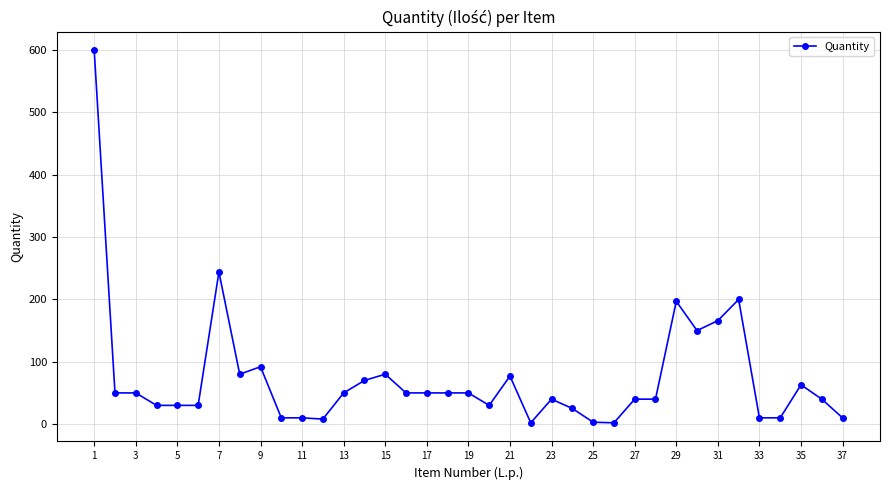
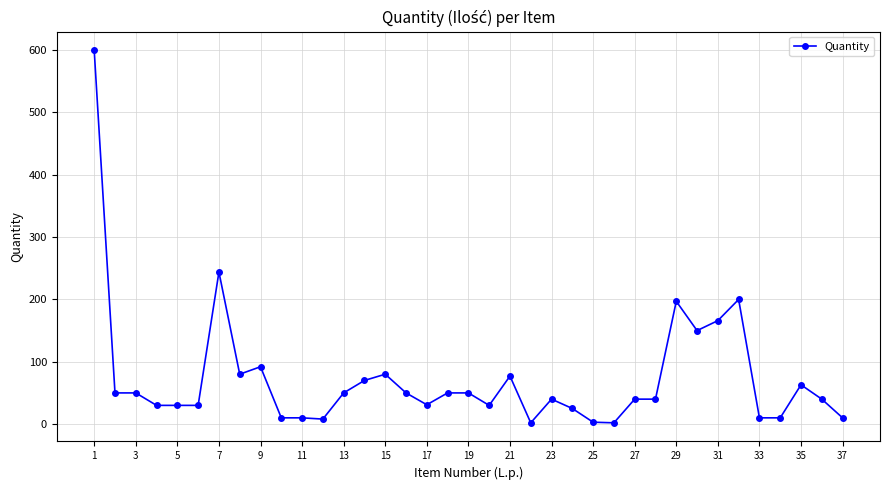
  {
    "1": 600,
    "3": 50,
    "5": 30,
    "7": 240,
    "9": 90,
    "11": 10,
    "13": 50,
    "15": 80,
-   "17": 50,
+   "17": 30,
    "19": 50,
    "21": 80,
    "23": 40,
    "25": 0,
    "27": 40,
    "29": 200,
    "31": 170,
    "33": 10,
    "35": 60,
    "37": 10
  }
